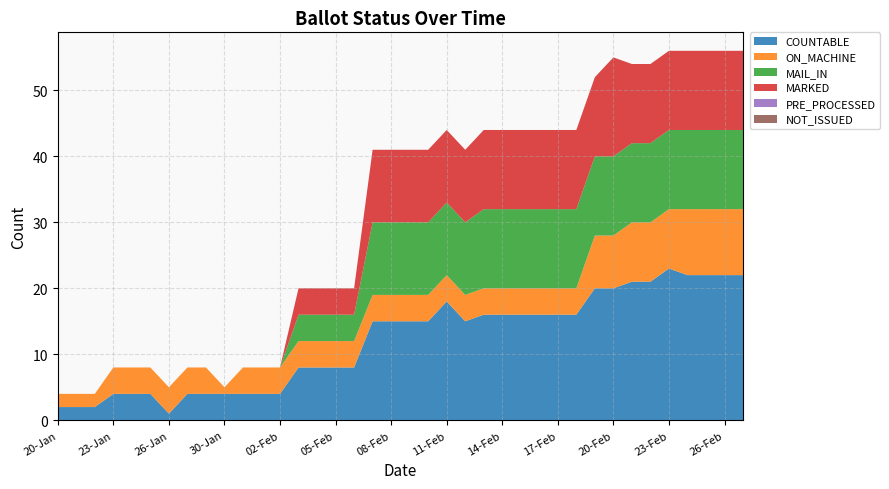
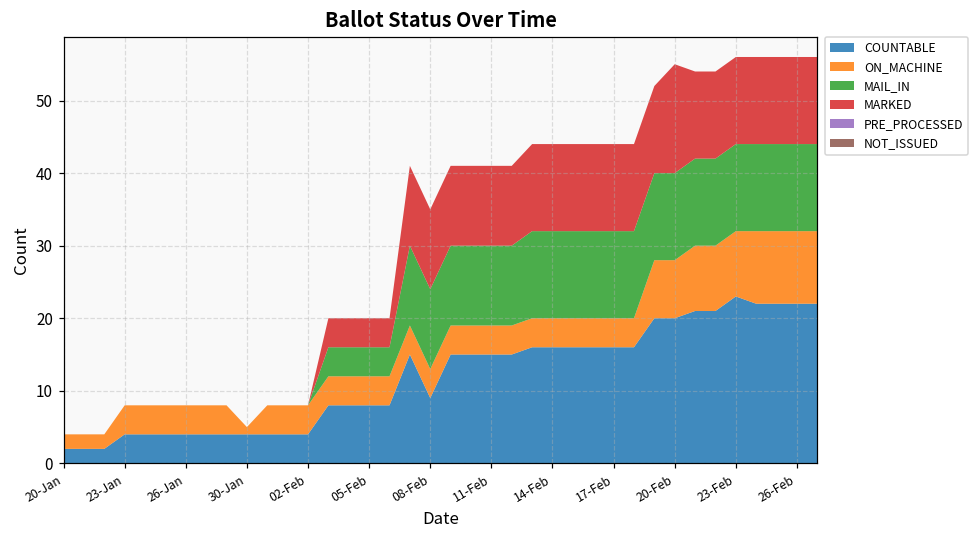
  {
    "COUNTABLE": {
      "20-Jan": 2,
      "23-Jan": 4,
-     "26-Jan": 1,
+     "26-Jan": 4,
      "30-Jan": 4,
      "02-Feb": 4,
      "05-Feb": 8,
-     "08-Feb": 15,
-     "11-Feb": 18,
+     "08-Feb": 9,
+     "11-Feb": 15,
      "14-Feb": 16,
      "17-Feb": 16,
      "20-Feb": 20,
      "23-Feb": 23,
      "26-Feb": 22
    },
    "ON_MACHINE": {
      "05-Feb": 4,
      "08-Feb": 4,
      "11-Feb": 4,
      "14-Feb": 4,
      "17-Feb": 4,
      "20-Feb": 8,
      "23-Feb": 9,
      "26-Feb": 10
    },
    "MAIL_IN": {
      "05-Feb": 4,
      "08-Feb": 11,
      "11-Feb": 11,
      "14-Feb": 12,
      "17-Feb": 12,
      "20-Feb": 12,
      "23-Feb": 12,
      "26-Feb": 12
    }
  }
